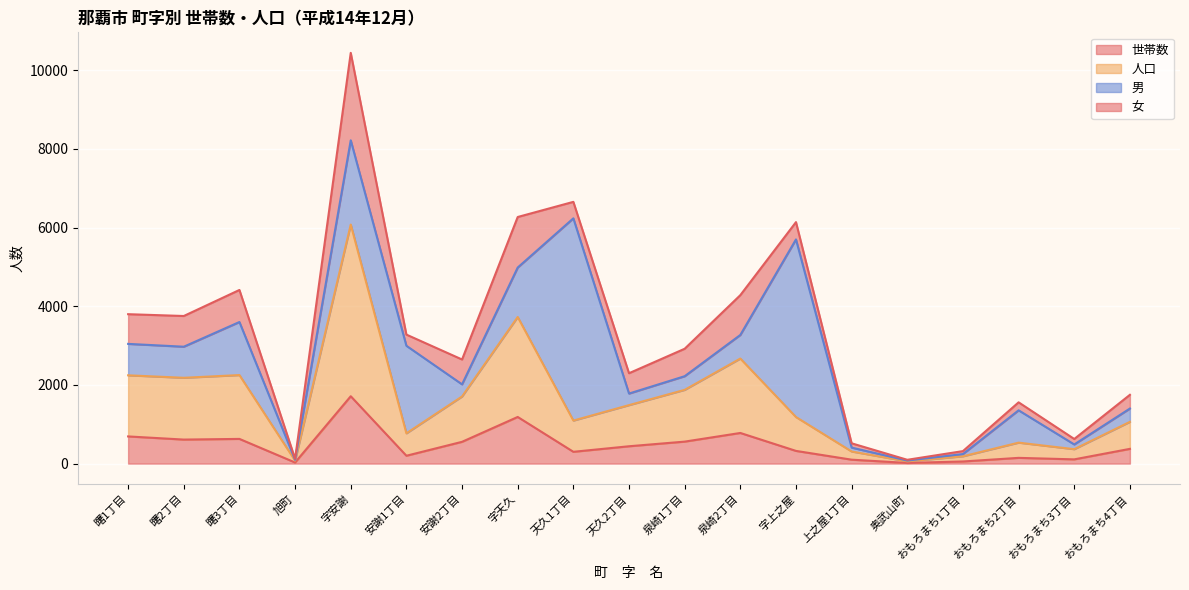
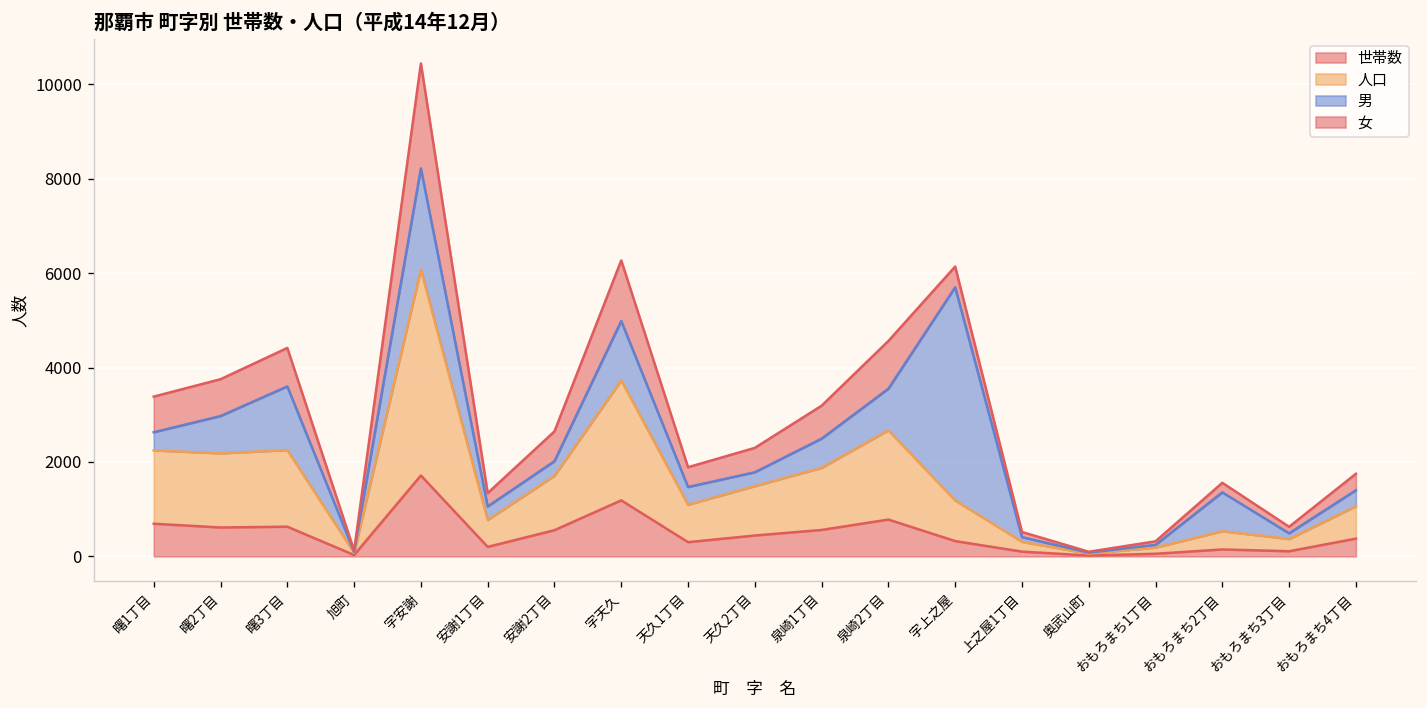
  {
    "男": {
-     "曙1丁目": 800,
+     "曙1丁目": 400,
      "曙2丁目": 800,
      "曙3丁目": 1300,
      "字安謝": 2100,
-     "安謝1丁目": 2200,
+     "安謝1丁目": 300,
      "安謝2丁目": 300,
      "字天久": 1300,
-     "天久1丁目": 5100,
+     "天久1丁目": 400,
      "天久2丁目": 300,
-     "泉崎1丁目": 300,
-     "泉崎2丁目": 600,
+     "泉崎1丁目": 600,
+     "泉崎2丁目": 900,
      "字上之屋": 4500,
      "上之屋1丁目": 100,
      "おもろまち2丁目": 800,
      "おもろまち3丁目": 100,
      "おもろまち4丁目": 300
    }
  }
